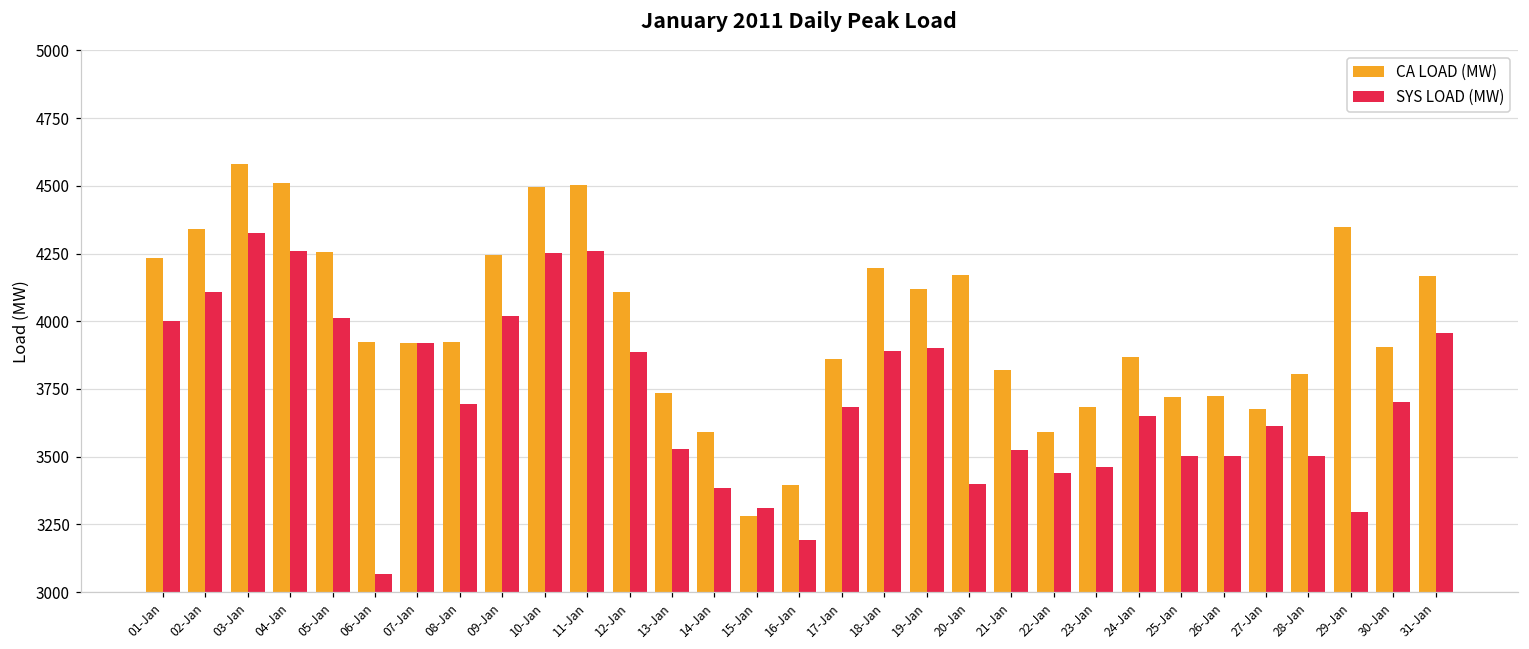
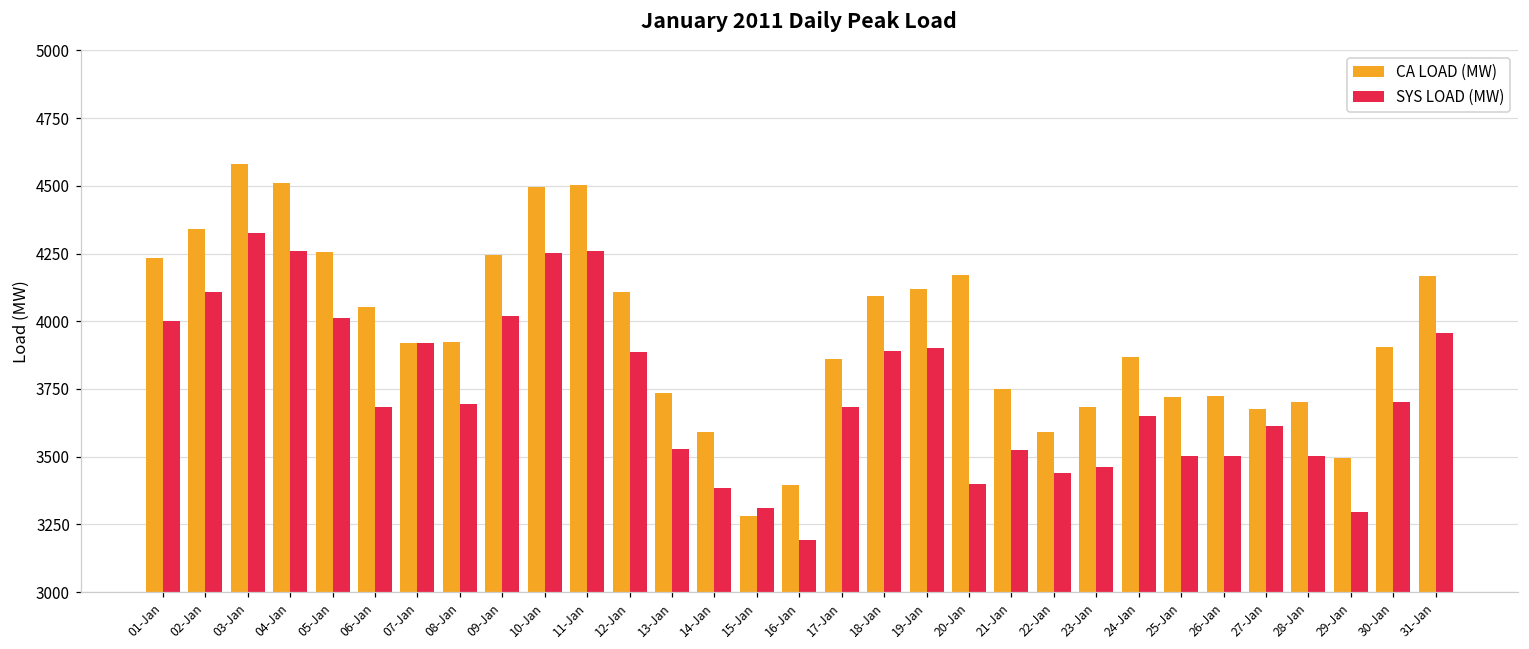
  {
    "CA LOAD (MW)": {
      "01-Jan": 4230,
      "02-Jan": 4340,
      "03-Jan": 4580,
      "04-Jan": 4510,
      "05-Jan": 4260,
-     "06-Jan": 3920,
+     "06-Jan": 4050,
      "07-Jan": 3920,
      "08-Jan": 3920,
      "09-Jan": 4250,
      "10-Jan": 4490,
      "11-Jan": 4500,
      "12-Jan": 4110,
      "13-Jan": 3730,
      "14-Jan": 3590,
      "15-Jan": 3280,
      "16-Jan": 3400,
      "17-Jan": 3860,
-     "18-Jan": 4200,
+     "18-Jan": 4090,
      "19-Jan": 4120,
      "20-Jan": 4170,
-     "21-Jan": 3820,
+     "21-Jan": 3750,
      "22-Jan": 3590,
      "23-Jan": 3690,
      "24-Jan": 3870,
      "25-Jan": 3720,
      "26-Jan": 3720,
      "27-Jan": 3680,
-     "28-Jan": 3810,
-     "29-Jan": 4350,
+     "28-Jan": 3700,
+     "29-Jan": 3500,
      "30-Jan": 3910,
      "31-Jan": 4170
    },
    "SYS LOAD (MW)": {
      "01-Jan": 4000,
      "02-Jan": 4110,
      "03-Jan": 4330,
      "04-Jan": 4260,
      "05-Jan": 4010,
-     "06-Jan": 3070,
+     "06-Jan": 3680,
      "07-Jan": 3920,
      "08-Jan": 3700,
      "09-Jan": 4020,
      "10-Jan": 4250,
      "11-Jan": 4260,
      "12-Jan": 3890,
      "13-Jan": 3530,
      "14-Jan": 3390,
      "15-Jan": 3310,
      "16-Jan": 3190,
      "17-Jan": 3680,
      "18-Jan": 3890,
      "19-Jan": 3900,
      "20-Jan": 3400,
      "21-Jan": 3520,
      "22-Jan": 3440,
      "23-Jan": 3460,
      "24-Jan": 3650,
      "25-Jan": 3500,
      "26-Jan": 3500,
      "27-Jan": 3610,
      "28-Jan": 3500,
      "29-Jan": 3300,
      "30-Jan": 3700,
      "31-Jan": 3960
    }
  }
